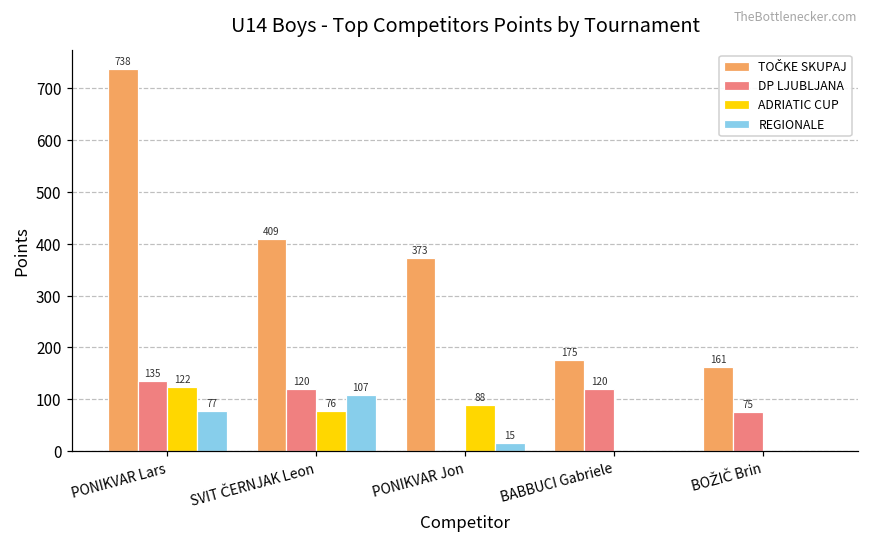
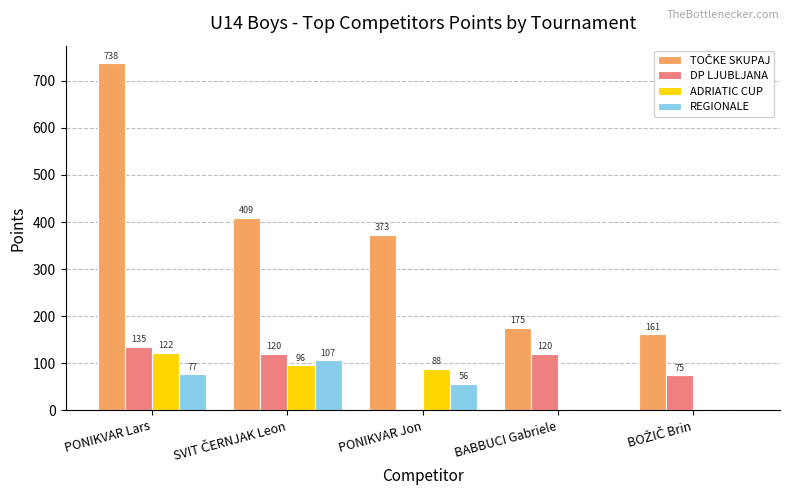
  {
    "ADRIATIC CUP": {
      "PONIKVAR Lars": 122,
-     "SVIT ČERNJAK Leon": 76,
+     "SVIT ČERNJAK Leon": 96,
      "PONIKVAR Jon": 88
    },
    "REGIONALE": {
      "PONIKVAR Lars": 77,
      "SVIT ČERNJAK Leon": 107,
-     "PONIKVAR Jon": 15
+     "PONIKVAR Jon": 56
    }
  }
